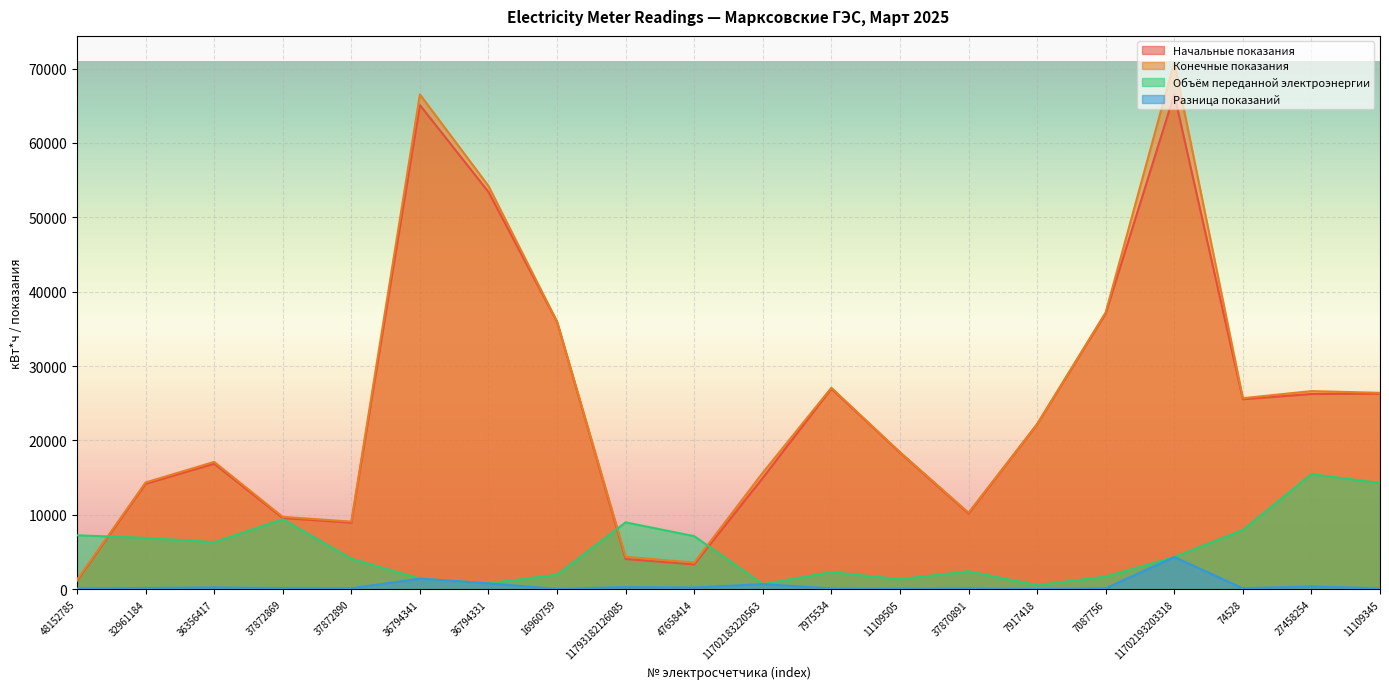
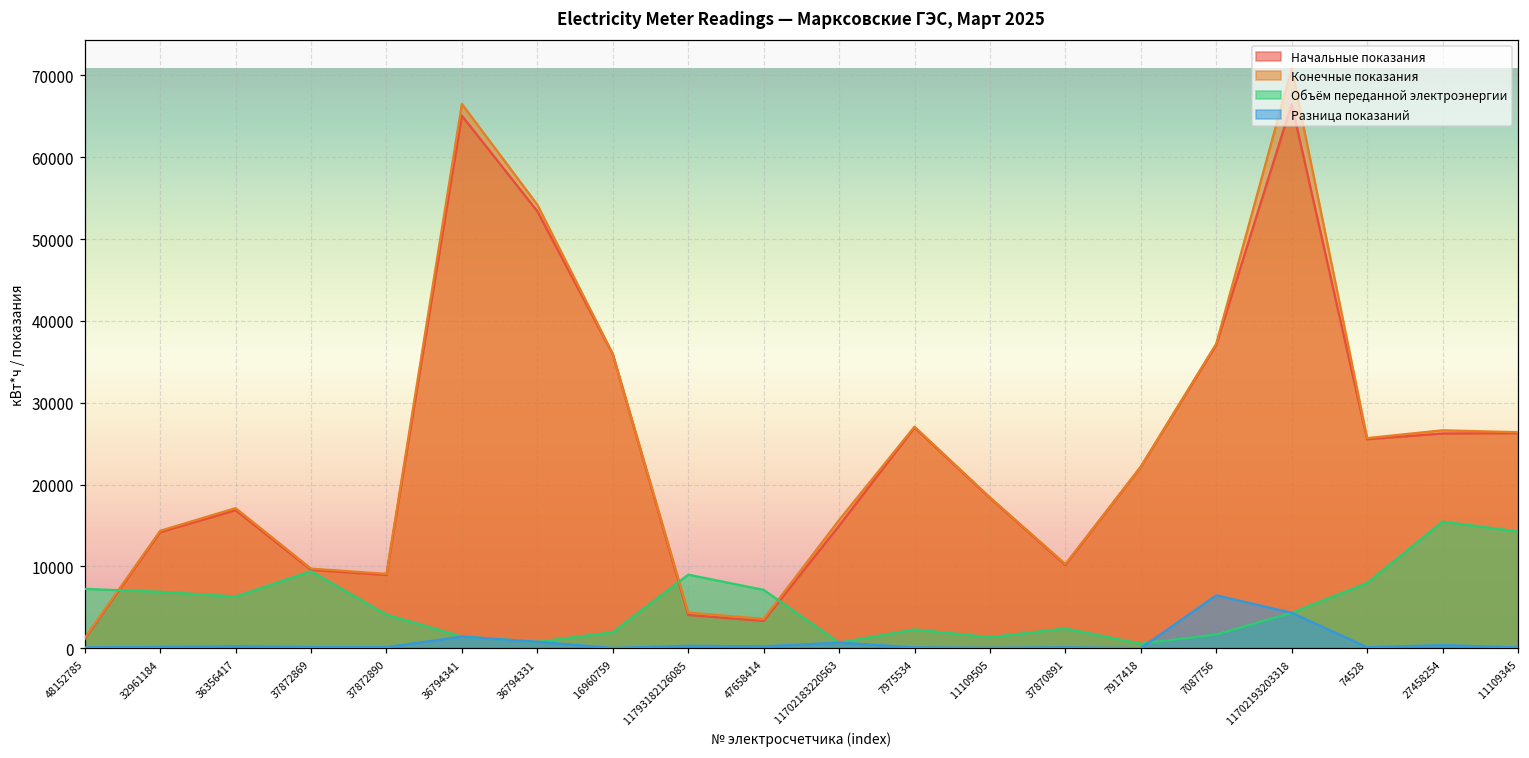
  {
    "Объём переданной электроэнергии": {
      "48152785": 7000,
      "32961184": 7000,
      "36356417": 6000,
      "37872890": 4000,
      "16960759": 2000,
      "11793182126085": 9000,
      "47658414": 7000,
      "7975534": 2000,
      "11109505": 1000,
      "37870891": 2000,
      "7917418": 1000,
      "7087756": 2000,
      "74528": 8000,
      "27458254": 15000,
      "11109345": 14000
    },
    "Разница показаний": {
      "48152785": 0,
      "32961184": 0,
      "36356417": 0,
      "37872869": 0,
      "37872890": 0,
      "16960759": 0,
      "11793182126085": 0,
      "47658414": 0,
      "7975534": 0,
      "11109505": 0,
      "37870891": 0,
      "7917418": 0,
-     "7087756": 0,
+     "7087756": 6000,
      "74528": 0,
      "27458254": 0,
      "11109345": 0
    }
  }
